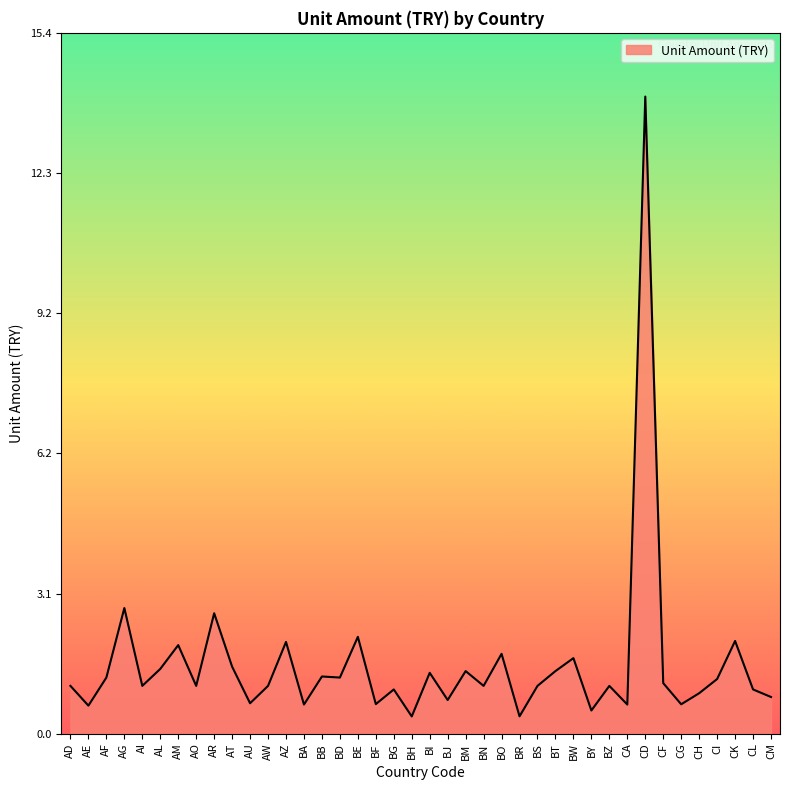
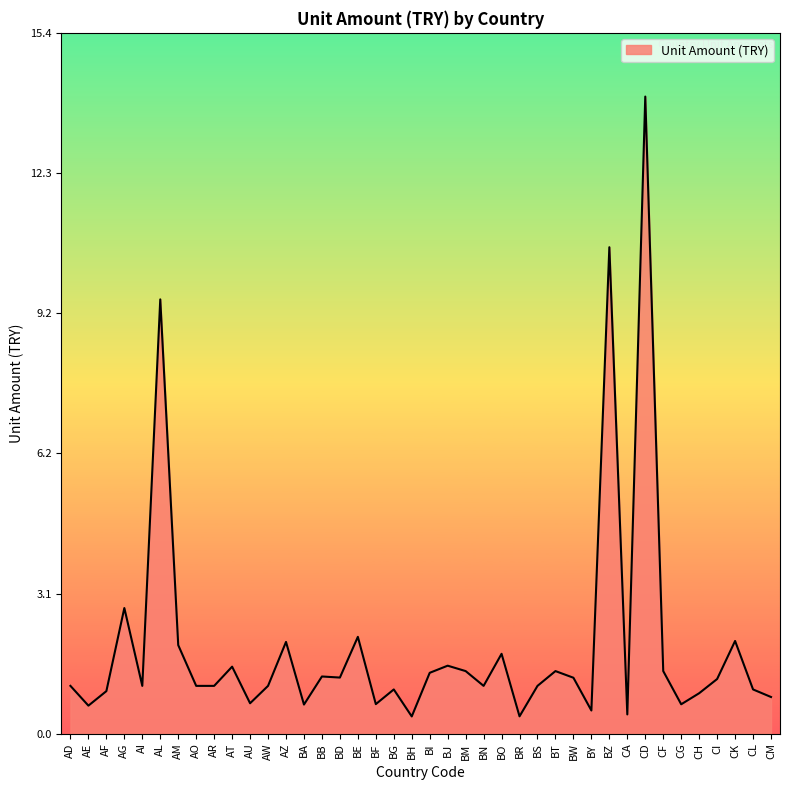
  {
    "AD": 1.1,
    "AE": 0.6,
-   "AF": 1.2,
+   "AF": 0.9,
    "AG": 2.8,
    "AI": 1.1,
-   "AL": 1.4,
+   "AL": 9.5,
    "AM": 1.9,
    "AO": 1.1,
-   "AR": 2.6,
+   "AR": 1.1,
    "AT": 1.5,
    "AU": 0.7,
    "AW": 1.1,
    "AZ": 2.0,
    "BA": 0.6,
    "BB": 1.3,
    "BD": 1.2,
    "BE": 2.1,
    "BF": 0.6,
    "BG": 1.0,
    "BH": 0.4,
    "BI": 1.3,
-   "BJ": 0.7,
+   "BJ": 1.5,
    "BM": 1.4,
    "BN": 1.1,
    "BO": 1.8,
    "BR": 0.4,
    "BS": 1.1,
    "BT": 1.4,
-   "BW": 1.7,
+   "BW": 1.2,
    "BY": 0.5,
-   "BZ": 1.1,
-   "CA": 0.6,
+   "BZ": 10.7,
+   "CA": 0.4,
    "CD": 14.0,
-   "CF": 1.1,
+   "CF": 1.4,
    "CG": 0.6,
    "CH": 0.9,
    "CI": 1.2,
    "CK": 2.0,
    "CL": 1.0,
    "CM": 0.8
  }
